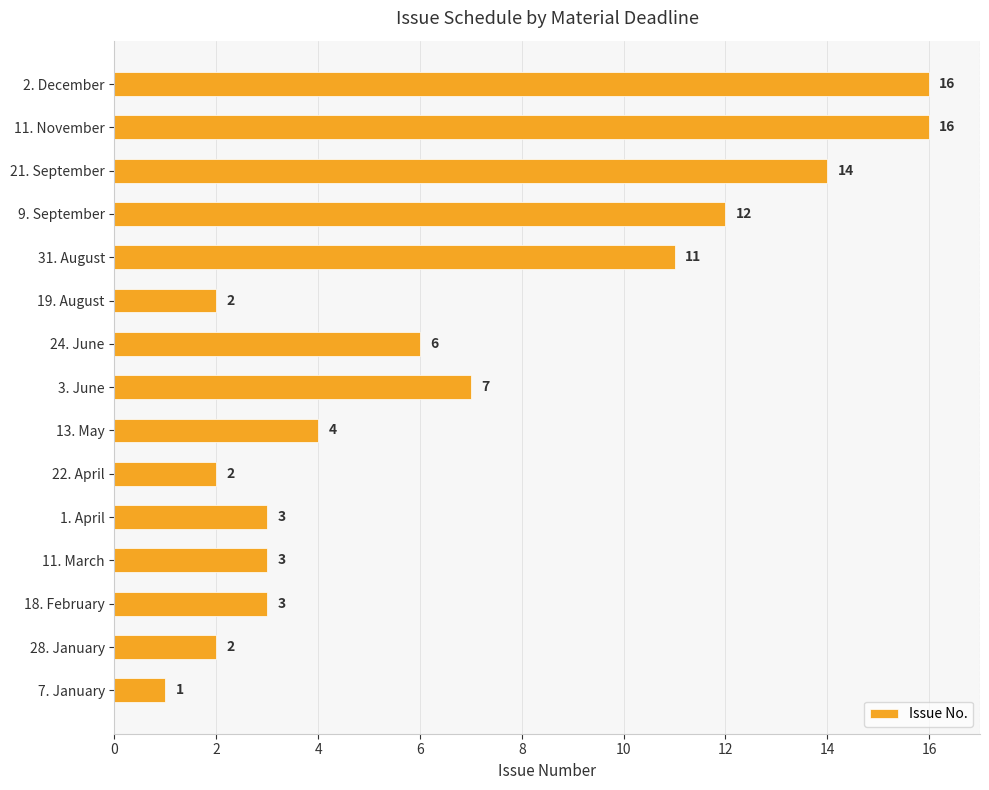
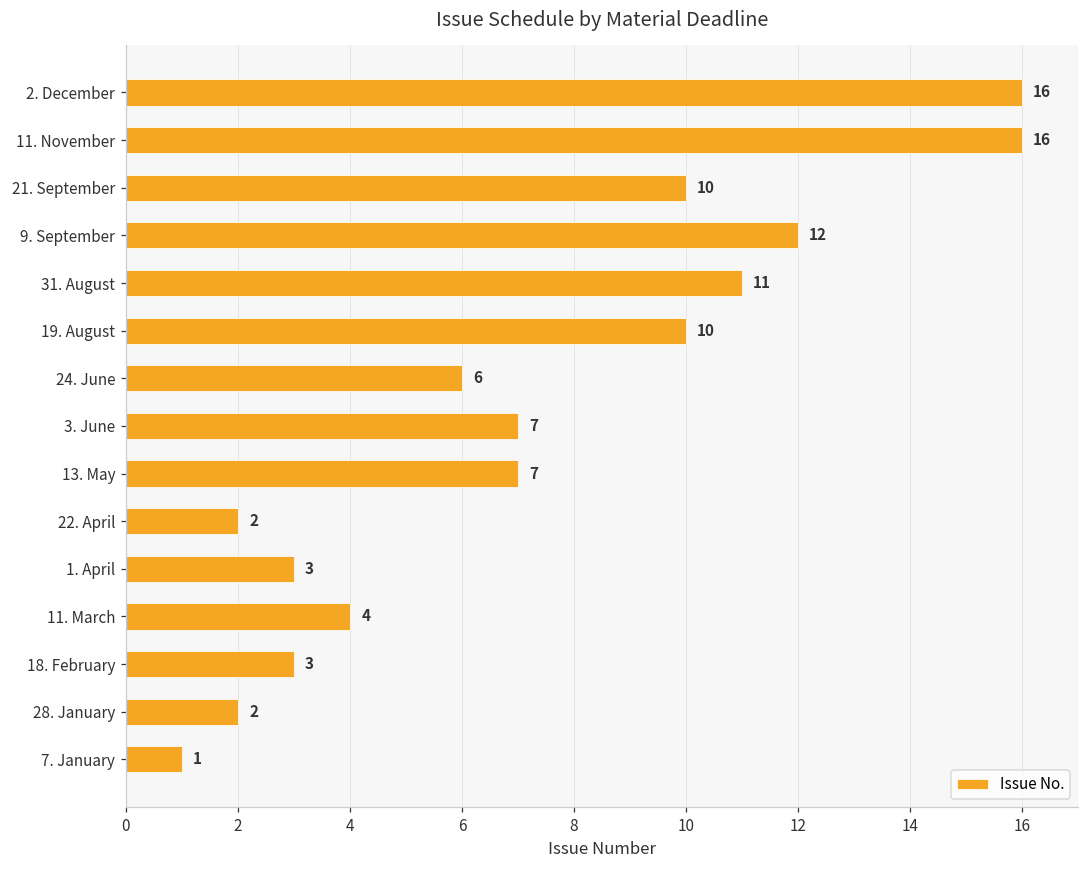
  {
    "2. December": 16,
    "11. November": 16,
-   "21. September": 14,
+   "21. September": 10,
    "9. September": 12,
    "31. August": 11,
-   "19. August": 2,
+   "19. August": 10,
    "24. June": 6,
    "3. June": 7,
-   "13. May": 4,
+   "13. May": 7,
    "22. April": 2,
    "1. April": 3,
-   "11. March": 3,
+   "11. March": 4,
    "18. February": 3,
    "28. January": 2,
    "7. January": 1
  }
